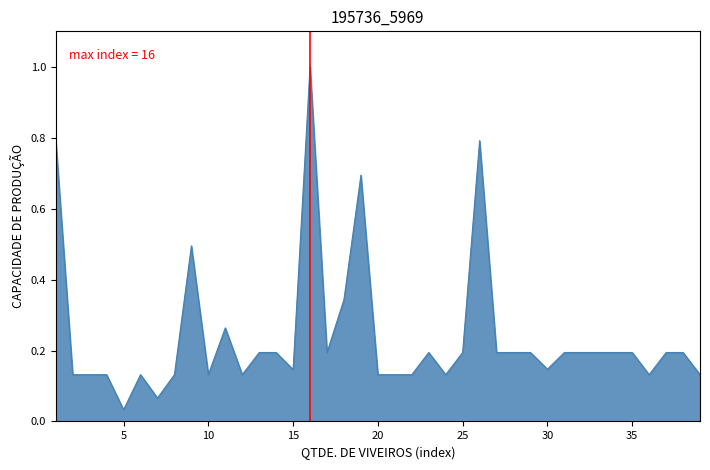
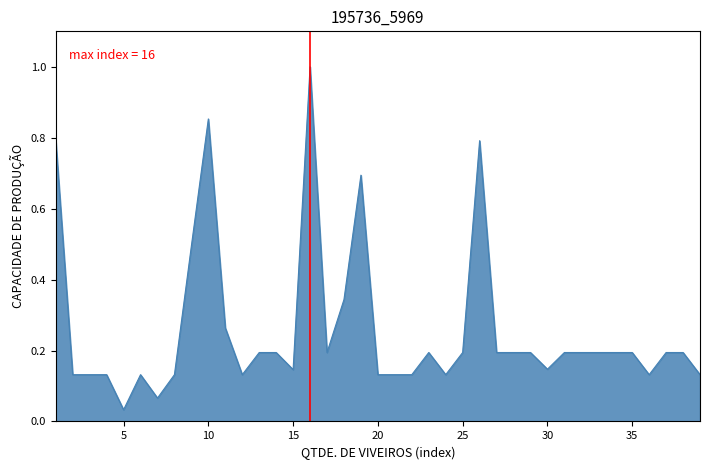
  {
    "5": 0.03,
-   "10": 0.13,
+   "10": 0.85,
    "15": 0.15,
    "20": 0.13,
    "25": 0.19,
    "30": 0.15,
    "35": 0.19
  }
